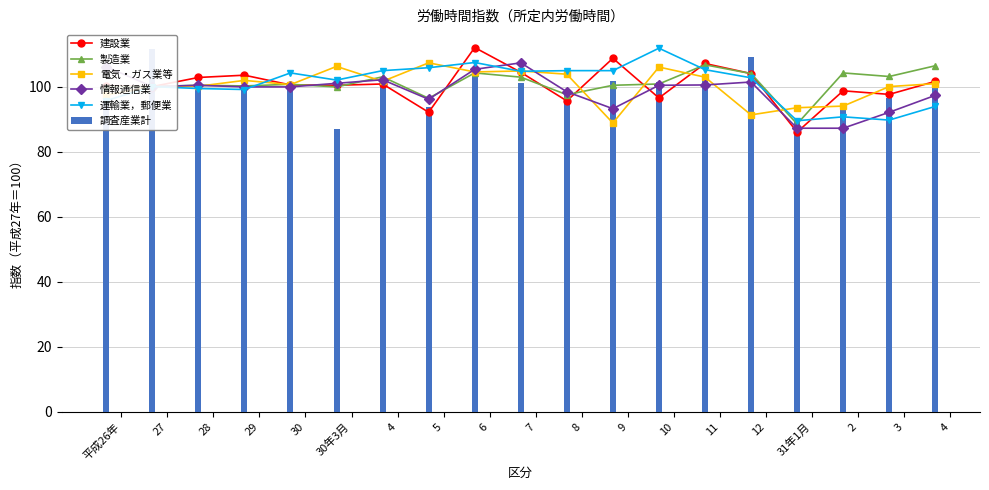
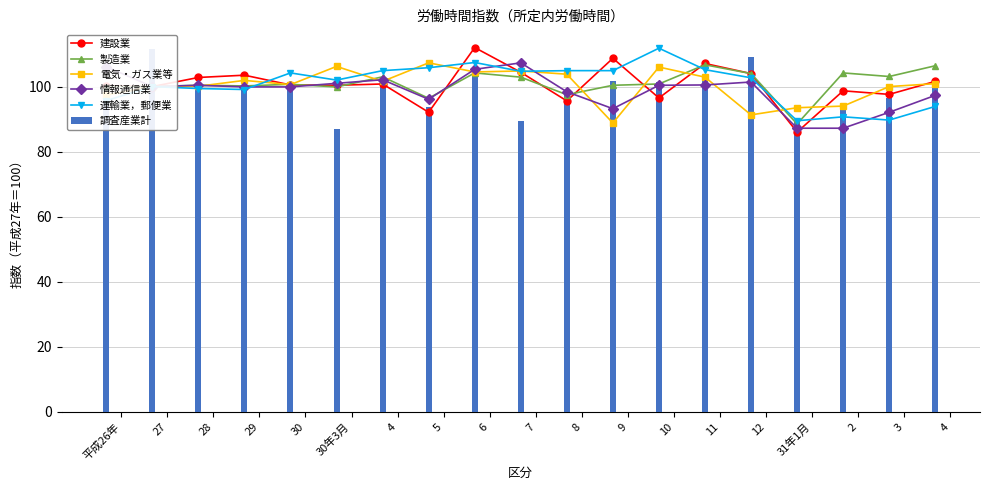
  {
    "調査産業計": {
      "28": 100,
      "29": 101,
      "30": 100,
      "30年3月": 87,
      "5": 94,
      "6": 104,
-     "7": 101,
+     "7": 90,
      "8": 99,
      "9": 102,
      "10": 101,
      "11": 104,
      "12": 109,
      "31年1月": 89,
      "2": 95,
      "3": 97
    }
  }
